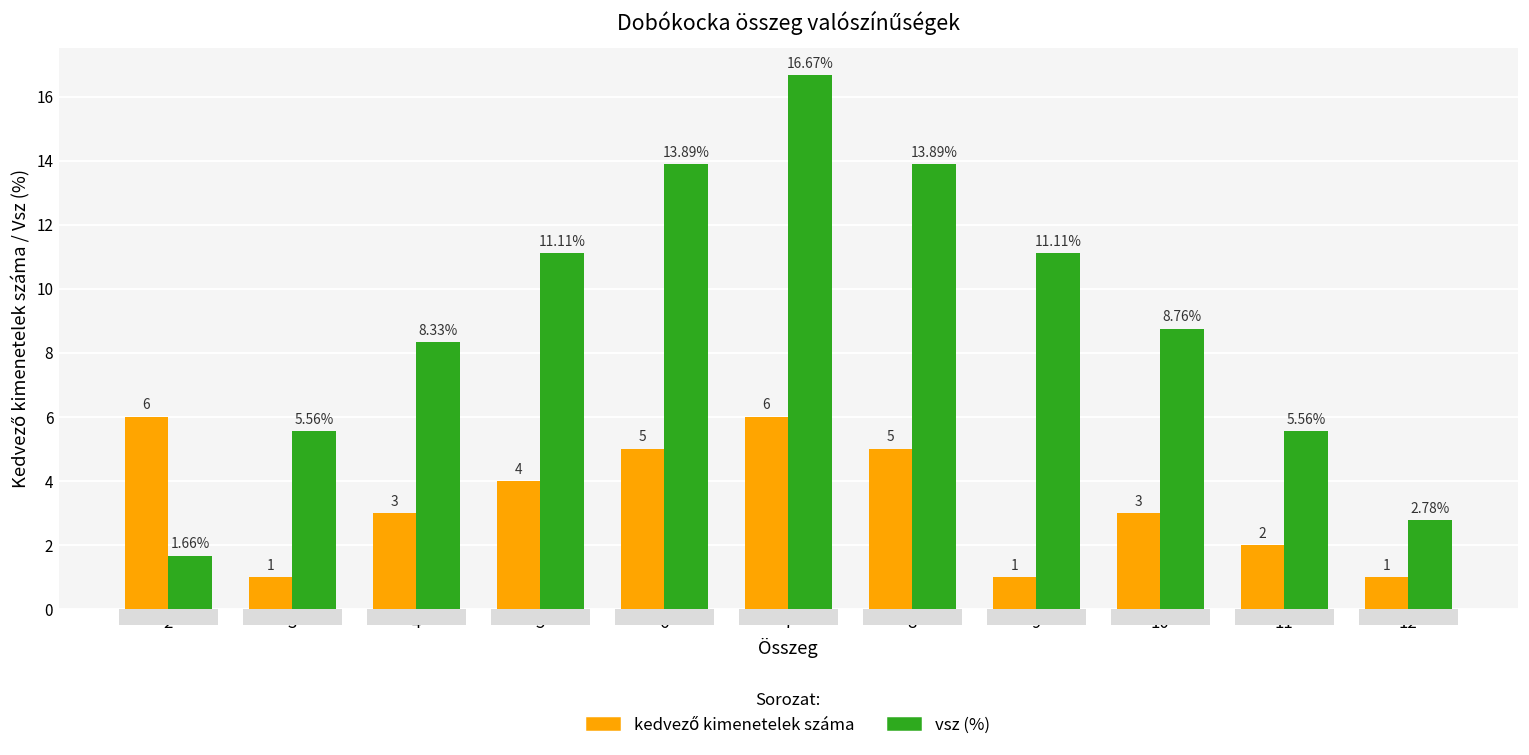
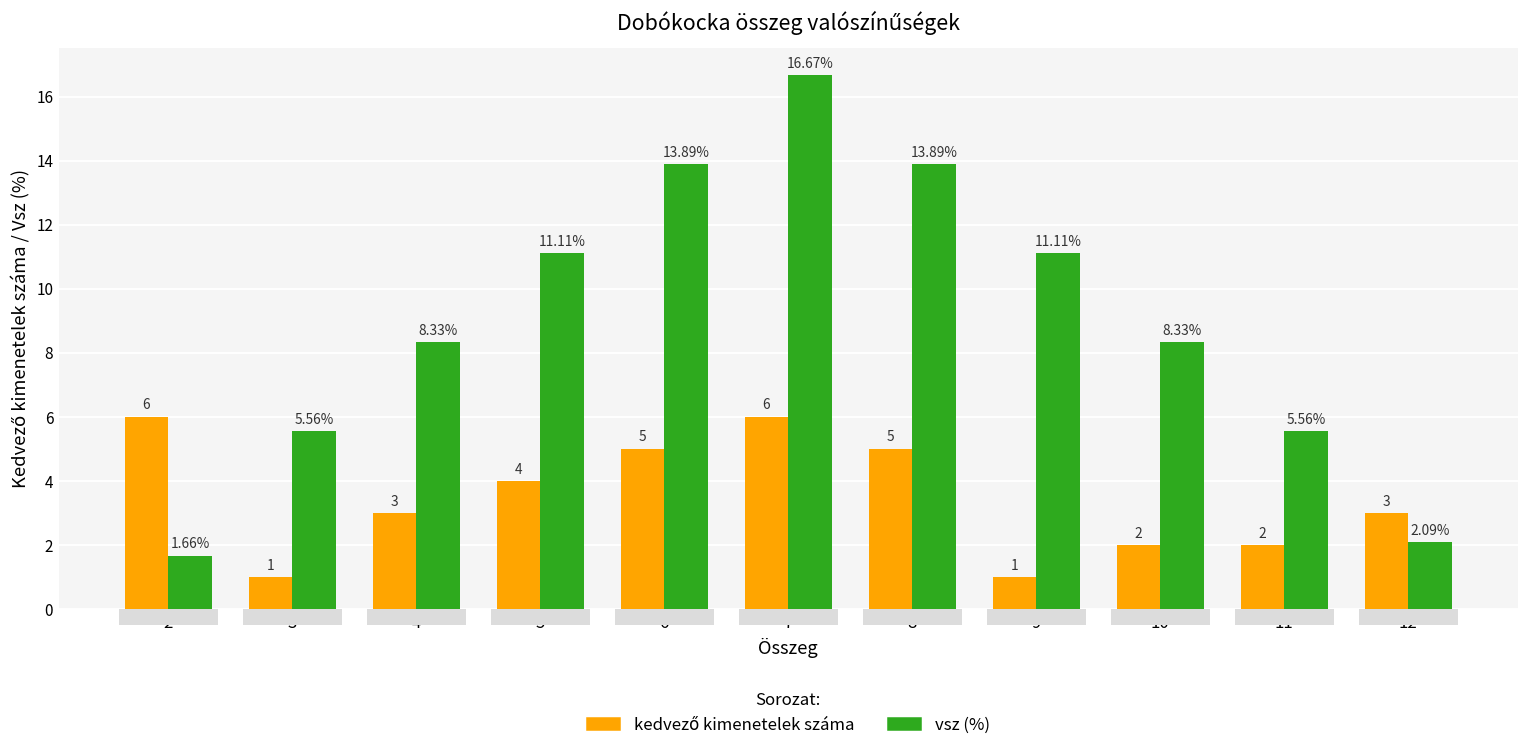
  {
    "kedvező kimenetelek száma": {
      "2": "6",
      "3": "1",
      "4": "3",
      "5": "4",
      "6": "5",
      "7": "6",
      "8": "5",
      "9": "1",
-     "10": "3",
+     "10": "2",
      "11": "2",
-     "12": "1"
+     "12": "3"
    },
    "vsz (%)": {
      "2": "1.66%",
      "3": "5.56%",
      "4": "8.33%",
      "5": "11.11%",
      "6": "13.89%",
      "7": "16.67%",
      "8": "13.89%",
      "9": "11.11%",
-     "10": "8.76%",
+     "10": "8.33%",
      "11": "5.56%",
-     "12": "2.78%"
+     "12": "2.09%"
    }
  }
